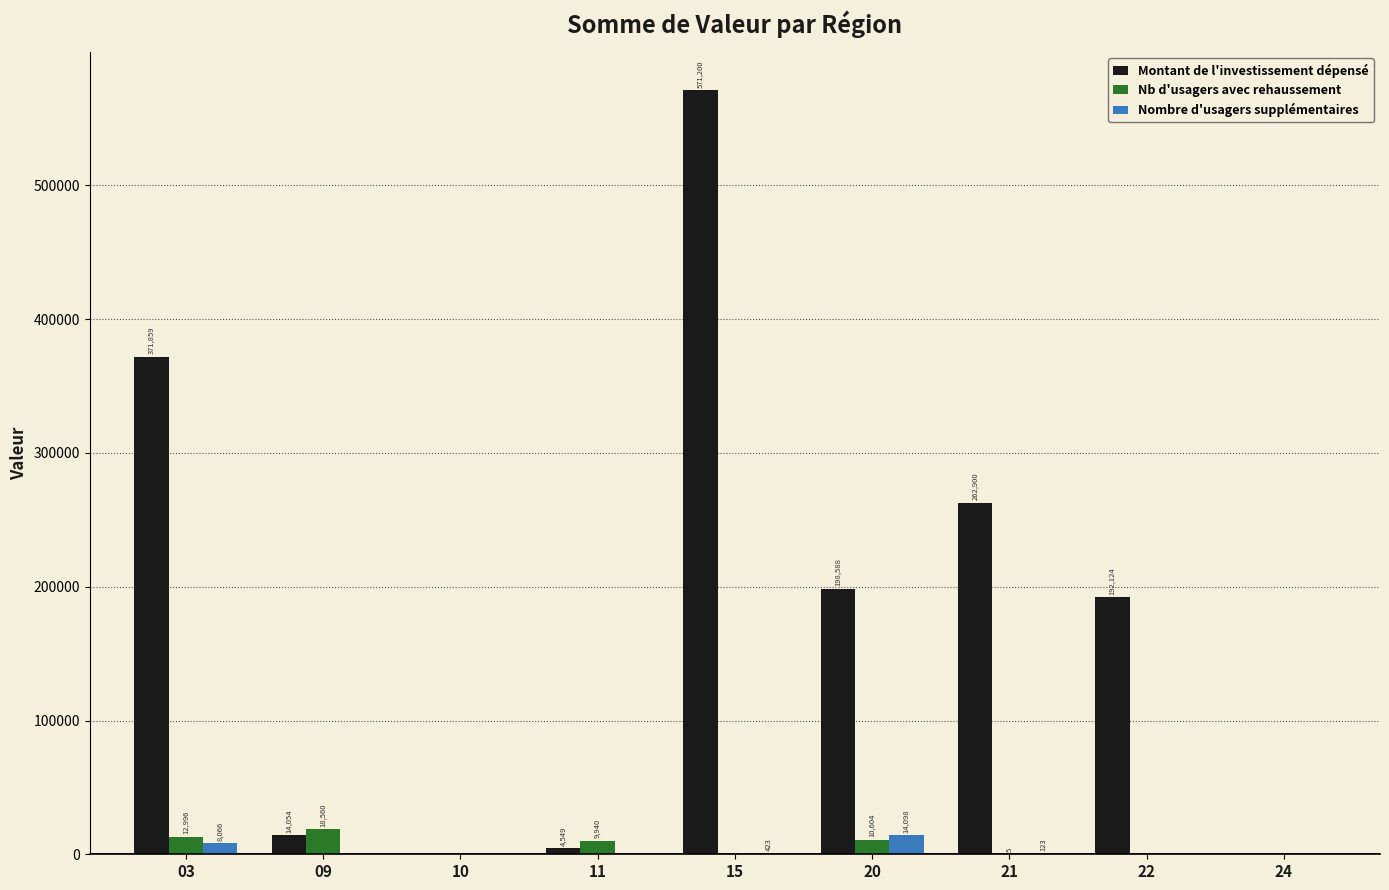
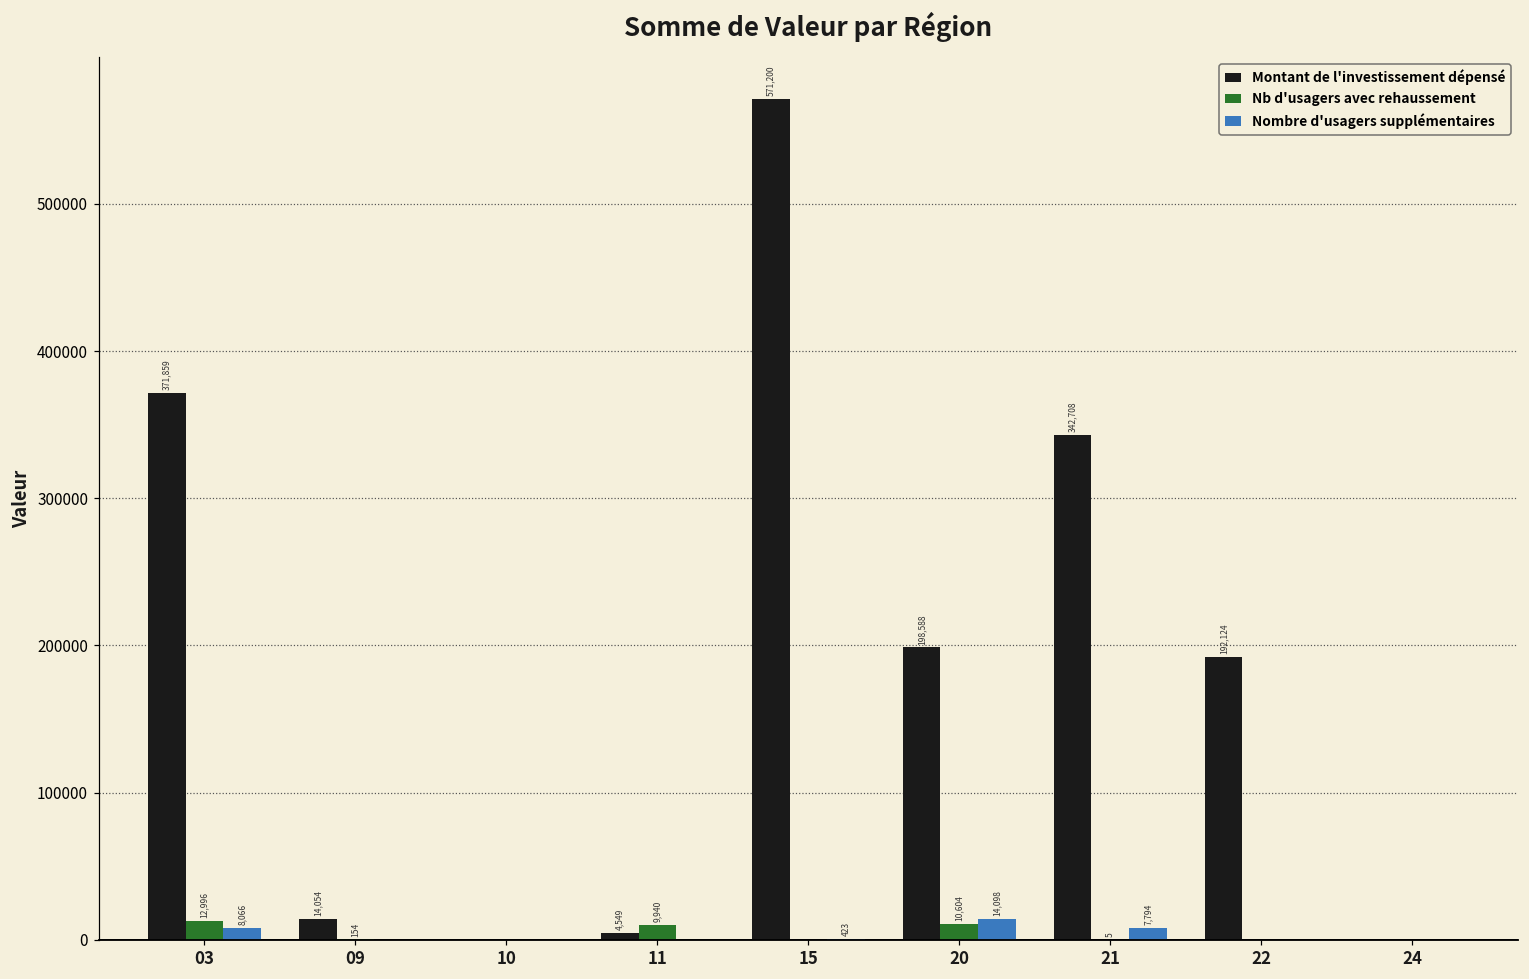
  {
    "Montant de l'investissement dépensé": {
      "03": "371,859",
      "09": "14,054",
      "11": "4,549",
      "15": "571,200",
      "20": "198,588",
-     "21": "262,900",
+     "21": "342,708",
      "22": "192,124"
    },
    "Nb d'usagers avec rehaussement": {
      "03": "12,996",
-     "09": "18,560",
+     "09": "154",
      "11": "9,940",
      "20": "10,604",
      "21": "5"
    },
    "Nombre d'usagers supplémentaires": {
      "03": "8,066",
      "15": "423",
      "20": "14,098",
-     "21": "123"
+     "21": "7,794"
    }
  }
